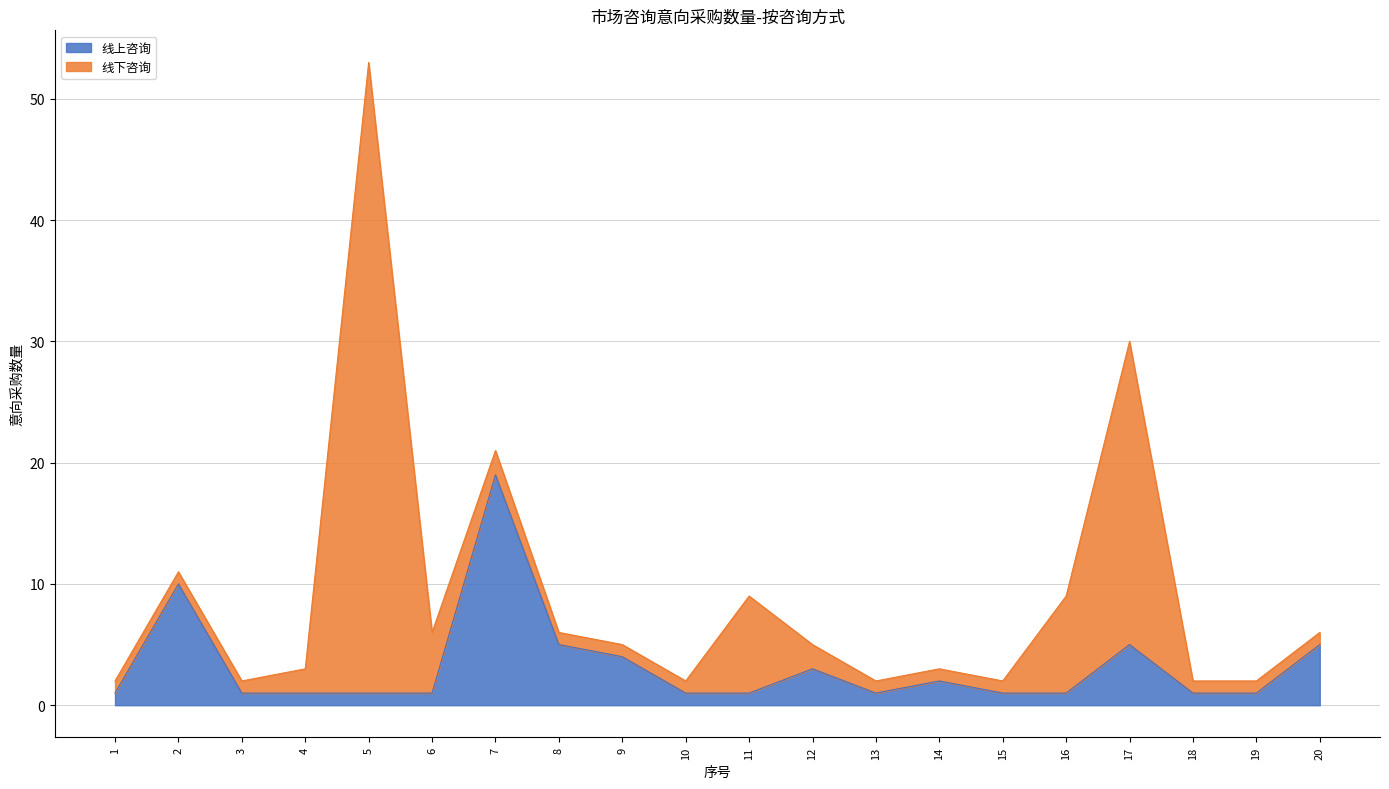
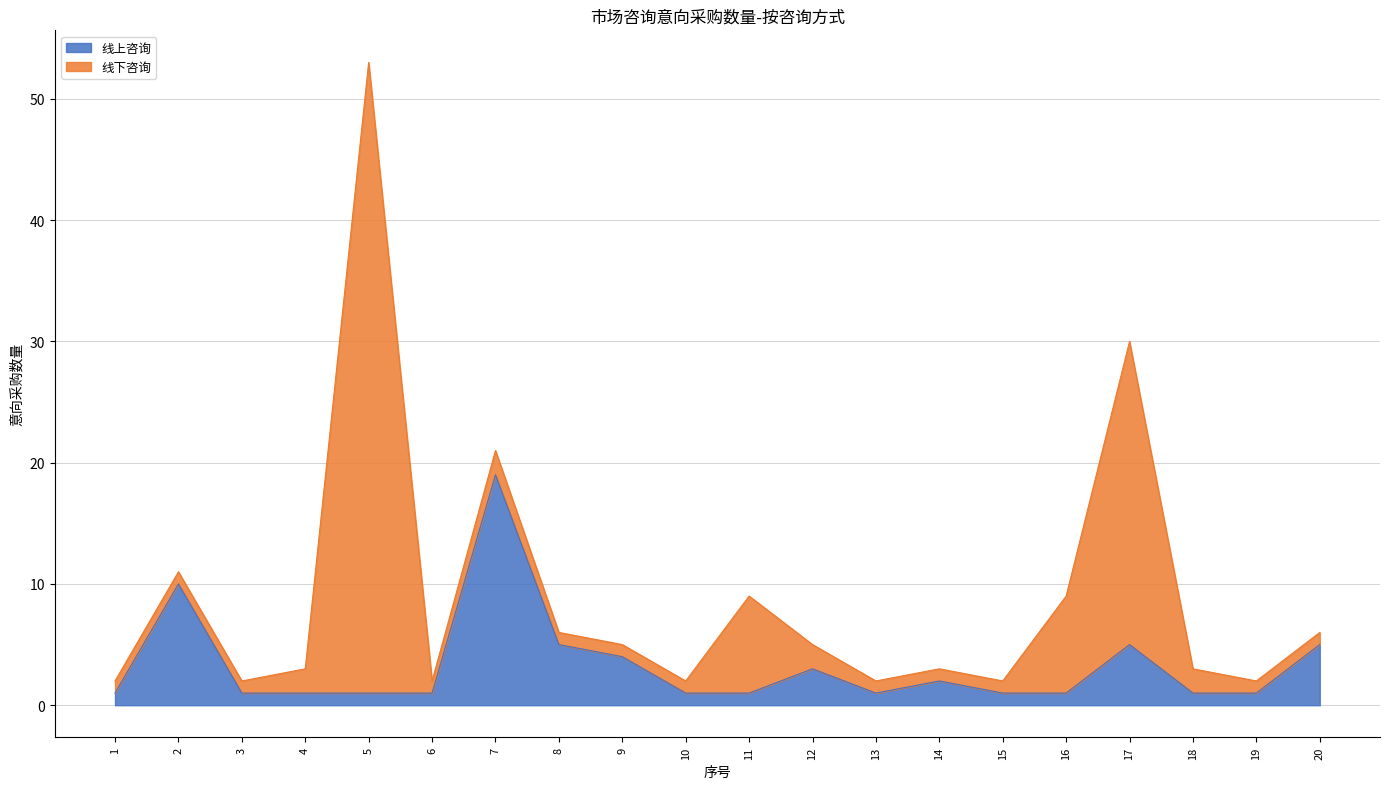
  {
    "线上咨询": {
      "1": 1,
      "2": 10,
      "3": 1,
      "4": 1,
      "5": 1,
      "6": 1,
      "7": 19,
      "8": 5,
      "9": 4,
      "10": 1,
      "11": 1,
      "12": 3,
      "13": 1,
      "14": 2,
      "15": 1,
      "16": 1,
      "17": 5,
      "18": 1,
      "19": 1,
      "20": 5
    },
    "线下咨询": {
      "1": 1,
      "2": 1,
      "3": 1,
      "4": 2,
      "5": 52,
-     "6": 5,
+     "6": 1,
      "7": 2,
      "8": 1,
      "9": 1,
      "10": 1,
      "11": 8,
      "12": 2,
      "13": 1,
      "14": 1,
      "15": 1,
      "16": 8,
      "17": 25,
-     "18": 1,
+     "18": 2,
      "19": 1,
      "20": 1
    }
  }
